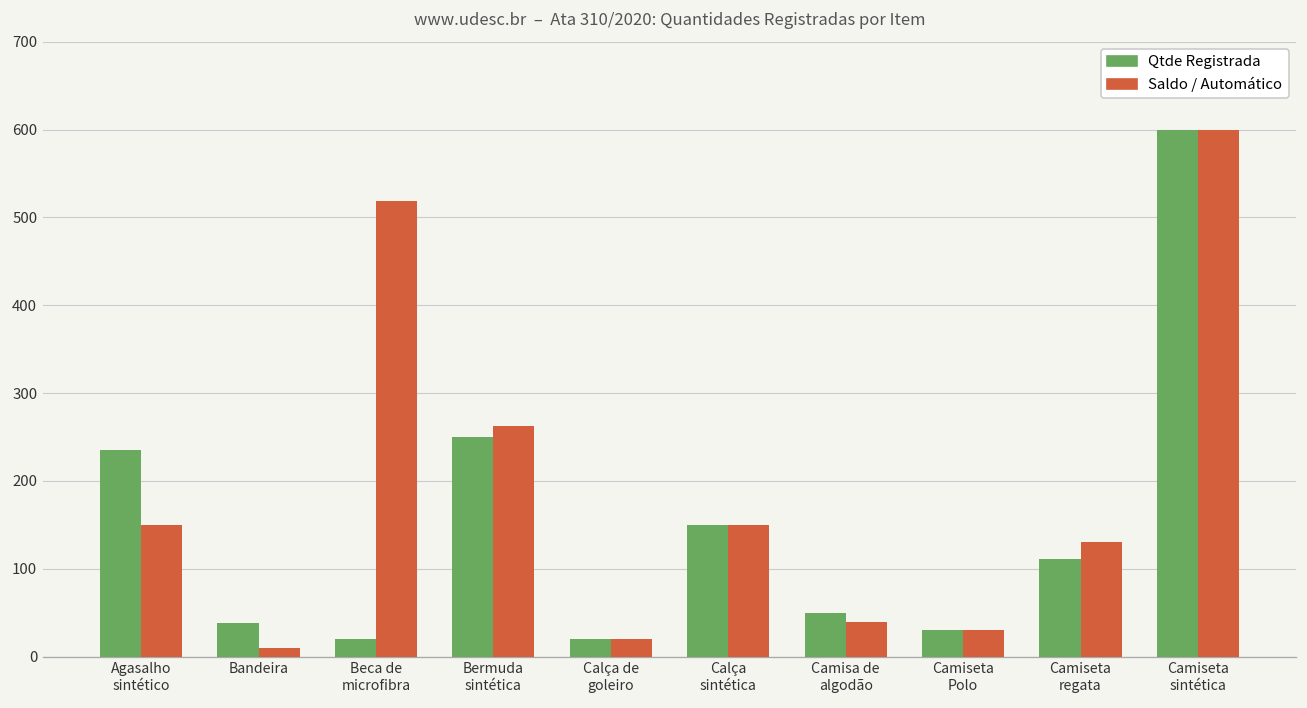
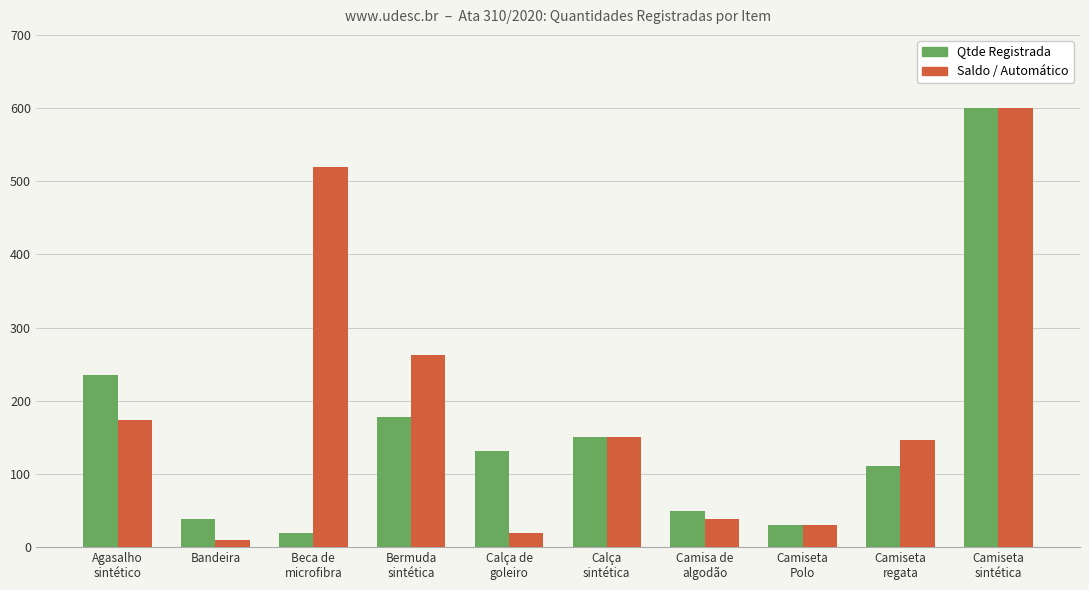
  {
    "Qtde Registrada": {
      "Agasalho sintético": 240,
      "Bandeira": 40,
      "Beca de microfibra": 20,
-     "Bermuda sintética": 250,
-     "Calça de goleiro": 20,
+     "Bermuda sintética": 180,
+     "Calça de goleiro": 130,
      "Calça sintética": 150,
      "Camisa de algodão": 50,
      "Camiseta Polo": 30,
      "Camiseta regata": 110,
      "Camiseta sintética": 600
    },
    "Saldo / Automático": {
-     "Agasalho sintético": 150,
+     "Agasalho sintético": 170,
      "Bandeira": 10,
      "Beca de microfibra": 520,
      "Bermuda sintética": 260,
      "Calça de goleiro": 20,
      "Calça sintética": 150,
      "Camisa de algodão": 40,
      "Camiseta Polo": 30,
-     "Camiseta regata": 130,
+     "Camiseta regata": 150,
      "Camiseta sintética": 600
    }
  }
